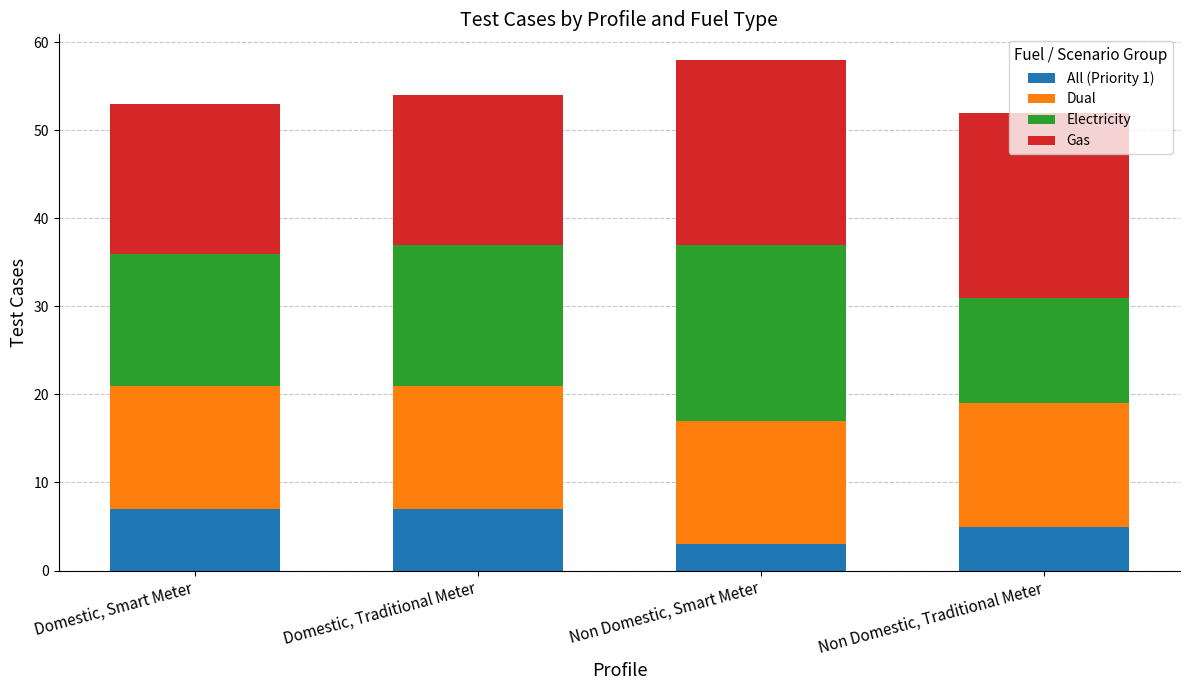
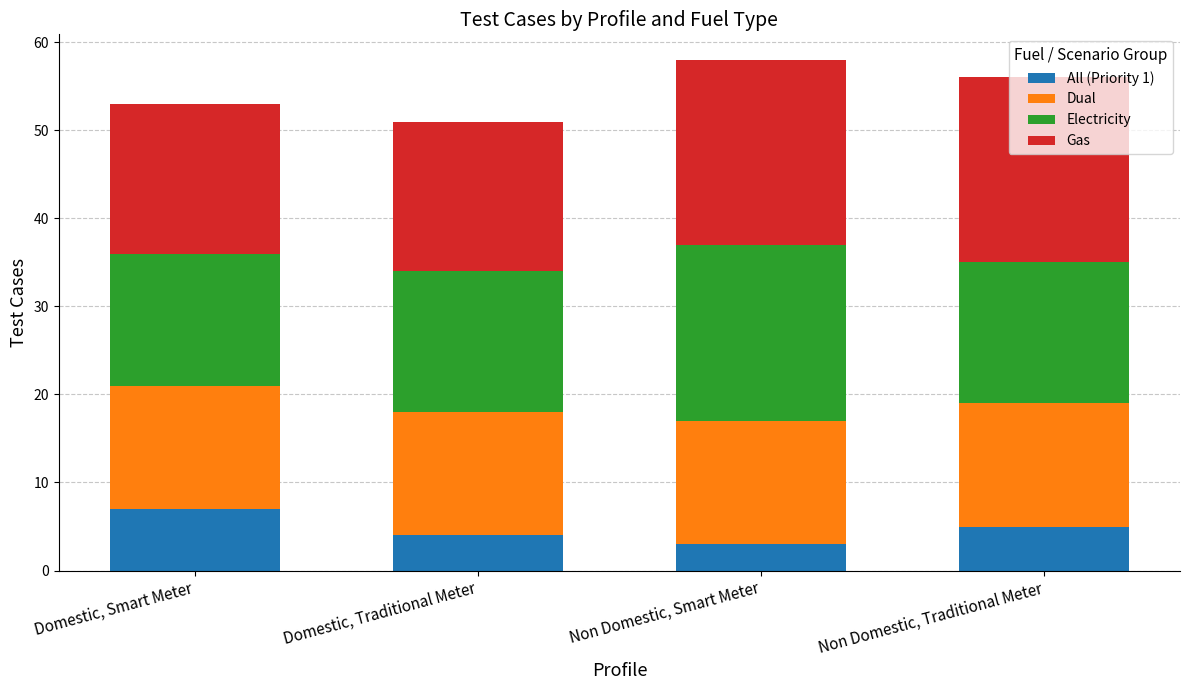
  {
    "All (Priority 1)": {
      "Domestic, Smart Meter": 7,
-     "Domestic, Traditional Meter": 7,
+     "Domestic, Traditional Meter": 4,
      "Non Domestic, Smart Meter": 3,
      "Non Domestic, Traditional Meter": 5
    },
    "Dual": {
      "Domestic, Smart Meter": 14,
      "Domestic, Traditional Meter": 14,
      "Non Domestic, Smart Meter": 14,
      "Non Domestic, Traditional Meter": 14
    },
    "Electricity": {
      "Domestic, Smart Meter": 15,
      "Domestic, Traditional Meter": 16,
      "Non Domestic, Smart Meter": 20,
-     "Non Domestic, Traditional Meter": 12
+     "Non Domestic, Traditional Meter": 16
    },
    "Gas": {
      "Domestic, Smart Meter": 17,
      "Domestic, Traditional Meter": 17,
      "Non Domestic, Smart Meter": 21
    }
  }
